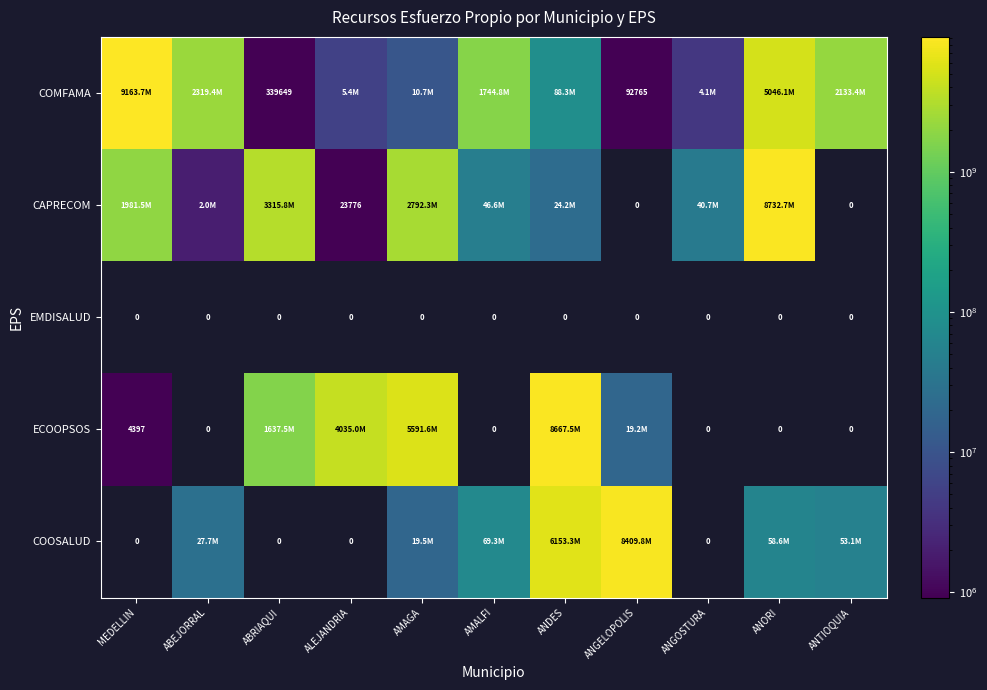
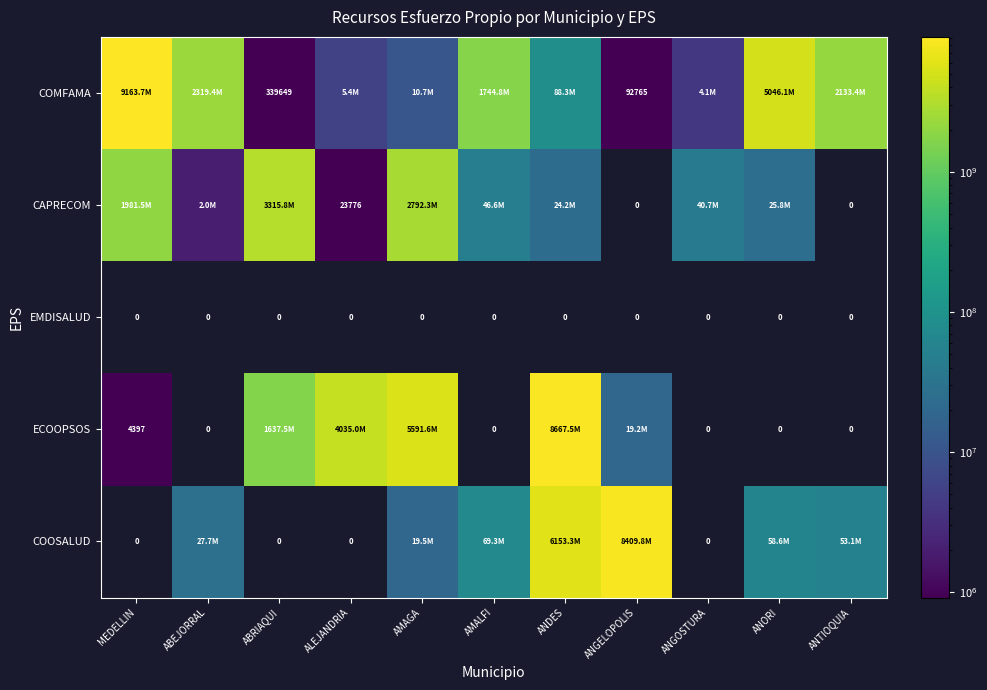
  {
    "COMFAMA": {
      "MEDELLIN": "9163.7M",
      "ABEJORRAL": "2319.4M",
      "ABRIAQUI": "339649",
      "ALEJANDRIA": "5.4M",
      "AMAGA": "10.7M",
      "AMALFI": "1744.8M",
      "ANDES": "88.3M",
      "ANGELOPOLIS": "92765",
      "ANGOSTURA": "4.1M",
      "ANORI": "5046.1M",
      "ANTIOQUIA": "2133.4M"
    },
    "CAPRECOM": {
      "MEDELLIN": "1981.5M",
      "ABEJORRAL": "2.0M",
      "ABRIAQUI": "3315.8M",
      "ALEJANDRIA": "23776",
      "AMAGA": "2792.3M",
      "AMALFI": "46.6M",
      "ANDES": "24.2M",
      "ANGELOPOLIS": "0",
      "ANGOSTURA": "40.7M",
-     "ANORI": "8732.7M",
+     "ANORI": "25.8M",
      "ANTIOQUIA": "0"
    },
    "EMDISALUD": {
      "MEDELLIN": "0",
      "ABEJORRAL": "0",
      "ABRIAQUI": "0",
      "ALEJANDRIA": "0",
      "AMAGA": "0",
      "AMALFI": "0",
      "ANDES": "0",
      "ANGELOPOLIS": "0",
      "ANGOSTURA": "0",
      "ANORI": "0",
      "ANTIOQUIA": "0"
    },
    "ECOOPSOS": {
      "MEDELLIN": "4397",
      "ABEJORRAL": "0",
      "ABRIAQUI": "1637.5M",
      "ALEJANDRIA": "4035.0M",
      "AMAGA": "5591.6M",
      "AMALFI": "0",
      "ANDES": "8667.5M",
      "ANGELOPOLIS": "19.2M",
      "ANGOSTURA": "0",
      "ANORI": "0",
      "ANTIOQUIA": "0"
    },
    "COOSALUD": {
      "MEDELLIN": "0",
      "ABEJORRAL": "27.7M",
      "ABRIAQUI": "0",
      "ALEJANDRIA": "0",
      "AMAGA": "19.5M",
      "AMALFI": "69.3M",
      "ANDES": "6153.3M",
      "ANGELOPOLIS": "8409.8M",
      "ANGOSTURA": "0",
      "ANORI": "58.6M",
      "ANTIOQUIA": "53.1M"
    }
  }
